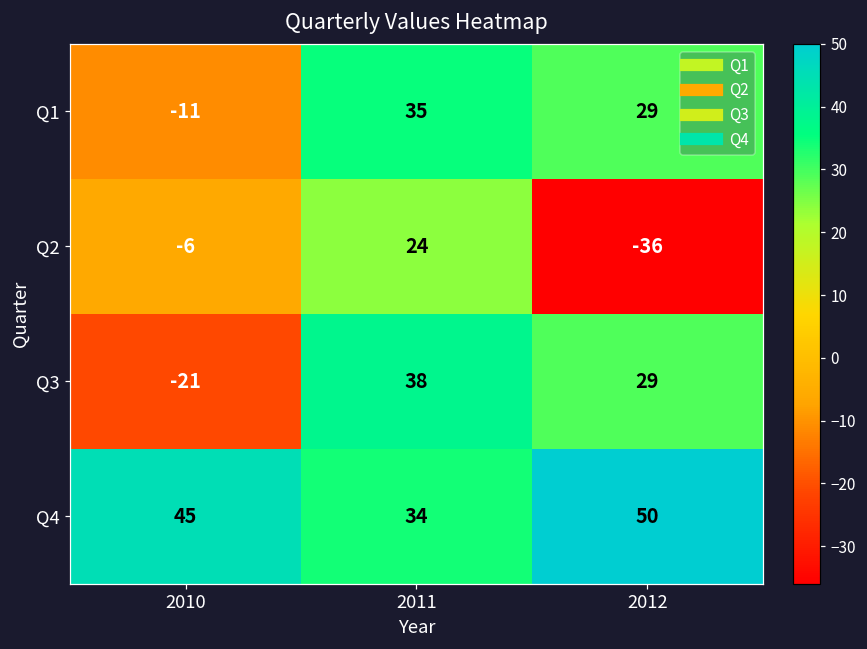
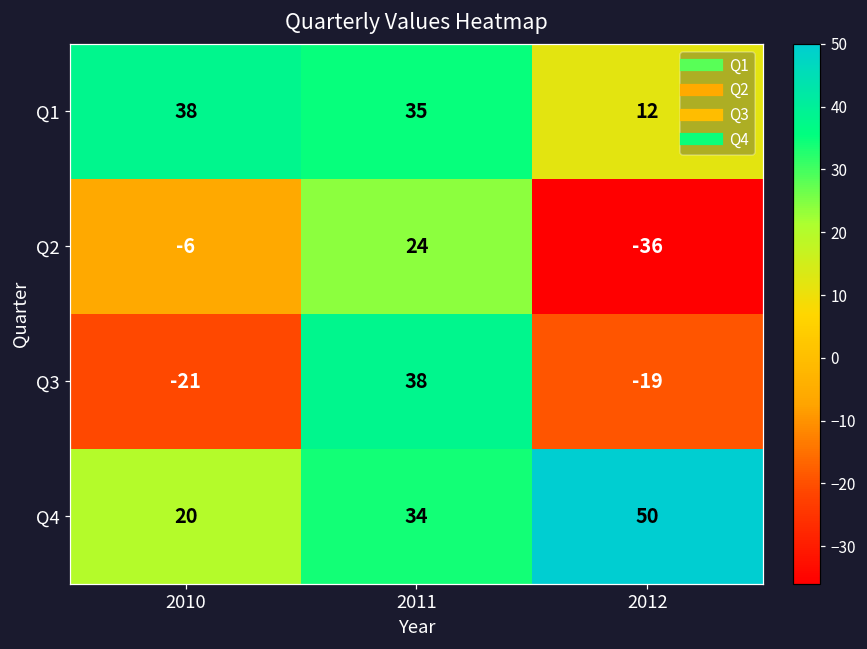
  {
    "Q1": {
-     "2010": -11,
+     "2010": 38,
      "2011": 35,
-     "2012": 29
+     "2012": 12
    },
    "Q2": {
      "2010": -6,
      "2011": 24,
      "2012": -36
    },
    "Q3": {
      "2010": -21,
      "2011": 38,
-     "2012": 29
+     "2012": -19
    },
    "Q4": {
-     "2010": 45,
+     "2010": 20,
      "2011": 34,
      "2012": 50
    }
  }
